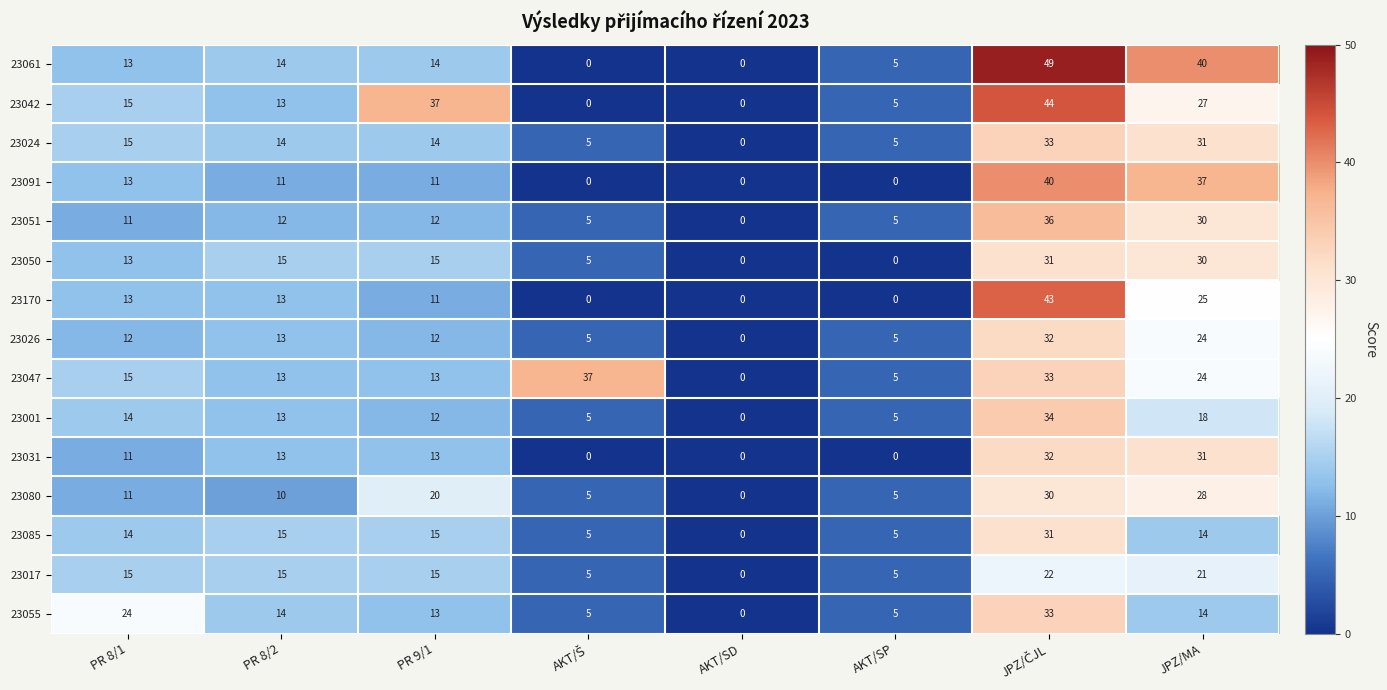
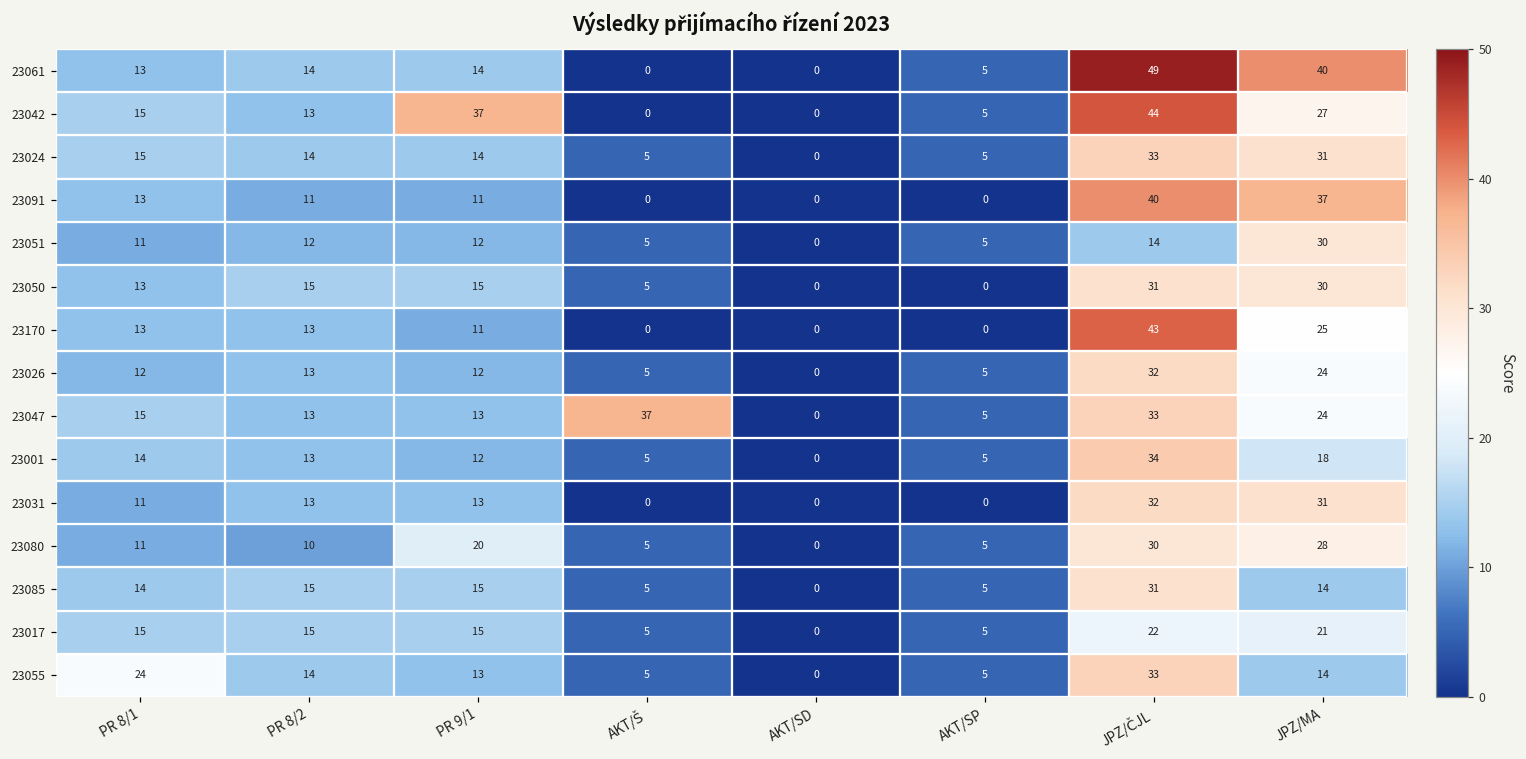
  {
    "23061": {
      "PR 8/1": 13,
      "PR 8/2": 14,
      "PR 9/1": 14,
      "AKT/Š": 0,
      "AKT/SD": 0,
      "AKT/SP": 5,
      "JPZ/ČJL": 49,
      "JPZ/MA": 40
    },
    "23042": {
      "PR 8/1": 15,
      "PR 8/2": 13,
      "PR 9/1": 37,
      "AKT/Š": 0,
      "AKT/SD": 0,
      "AKT/SP": 5,
      "JPZ/ČJL": 44,
      "JPZ/MA": 27
    },
    "23024": {
      "PR 8/1": 15,
      "PR 8/2": 14,
      "PR 9/1": 14,
      "AKT/Š": 5,
      "AKT/SD": 0,
      "AKT/SP": 5,
      "JPZ/ČJL": 33,
      "JPZ/MA": 31
    },
    "23091": {
      "PR 8/1": 13,
      "PR 8/2": 11,
      "PR 9/1": 11,
      "AKT/Š": 0,
      "AKT/SD": 0,
      "AKT/SP": 0,
      "JPZ/ČJL": 40,
      "JPZ/MA": 37
    },
    "23051": {
      "PR 8/1": 11,
      "PR 8/2": 12,
      "PR 9/1": 12,
      "AKT/Š": 5,
      "AKT/SD": 0,
      "AKT/SP": 5,
-     "JPZ/ČJL": 36,
+     "JPZ/ČJL": 14,
      "JPZ/MA": 30
    },
    "23050": {
      "PR 8/1": 13,
      "PR 8/2": 15,
      "PR 9/1": 15,
      "AKT/Š": 5,
      "AKT/SD": 0,
      "AKT/SP": 0,
      "JPZ/ČJL": 31,
      "JPZ/MA": 30
    },
    "23170": {
      "PR 8/1": 13,
      "PR 8/2": 13,
      "PR 9/1": 11,
      "AKT/Š": 0,
      "AKT/SD": 0,
      "AKT/SP": 0,
      "JPZ/ČJL": 43,
      "JPZ/MA": 25
    },
    "23026": {
      "PR 8/1": 12,
      "PR 8/2": 13,
      "PR 9/1": 12,
      "AKT/Š": 5,
      "AKT/SD": 0,
      "AKT/SP": 5,
      "JPZ/ČJL": 32,
      "JPZ/MA": 24
    },
    "23047": {
      "PR 8/1": 15,
      "PR 8/2": 13,
      "PR 9/1": 13,
      "AKT/Š": 37,
      "AKT/SD": 0,
      "AKT/SP": 5,
      "JPZ/ČJL": 33,
      "JPZ/MA": 24
    },
    "23001": {
      "PR 8/1": 14,
      "PR 8/2": 13,
      "PR 9/1": 12,
      "AKT/Š": 5,
      "AKT/SD": 0,
      "AKT/SP": 5,
      "JPZ/ČJL": 34,
      "JPZ/MA": 18
    },
    "23031": {
      "PR 8/1": 11,
      "PR 8/2": 13,
      "PR 9/1": 13,
      "AKT/Š": 0,
      "AKT/SD": 0,
      "AKT/SP": 0,
      "JPZ/ČJL": 32,
      "JPZ/MA": 31
    },
    "23080": {
      "PR 8/1": 11,
      "PR 8/2": 10,
      "PR 9/1": 20,
      "AKT/Š": 5,
      "AKT/SD": 0,
      "AKT/SP": 5,
      "JPZ/ČJL": 30,
      "JPZ/MA": 28
    },
    "23085": {
      "PR 8/1": 14,
      "PR 8/2": 15,
      "PR 9/1": 15,
      "AKT/Š": 5,
      "AKT/SD": 0,
      "AKT/SP": 5,
      "JPZ/ČJL": 31,
      "JPZ/MA": 14
    },
    "23017": {
      "PR 8/1": 15,
      "PR 8/2": 15,
      "PR 9/1": 15,
      "AKT/Š": 5,
      "AKT/SD": 0,
      "AKT/SP": 5,
      "JPZ/ČJL": 22,
      "JPZ/MA": 21
    },
    "23055": {
      "PR 8/1": 24,
      "PR 8/2": 14,
      "PR 9/1": 13,
      "AKT/Š": 5,
      "AKT/SD": 0,
      "AKT/SP": 5,
      "JPZ/ČJL": 33,
      "JPZ/MA": 14
    }
  }
